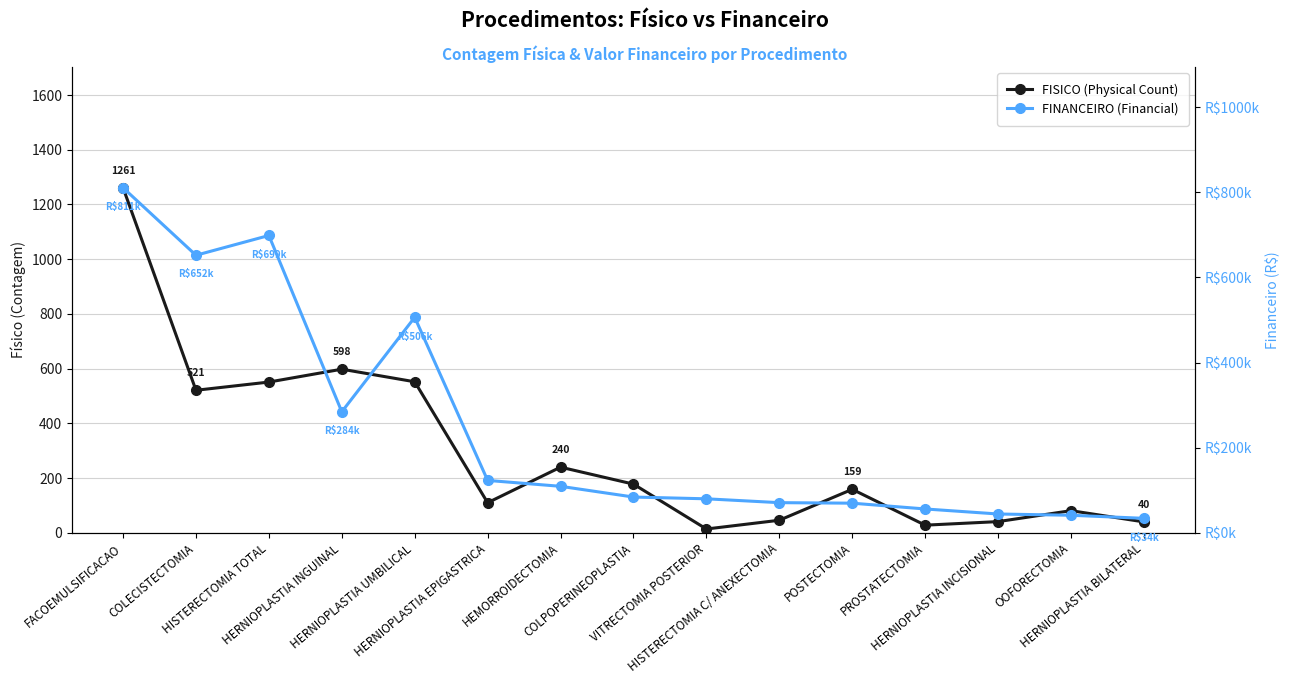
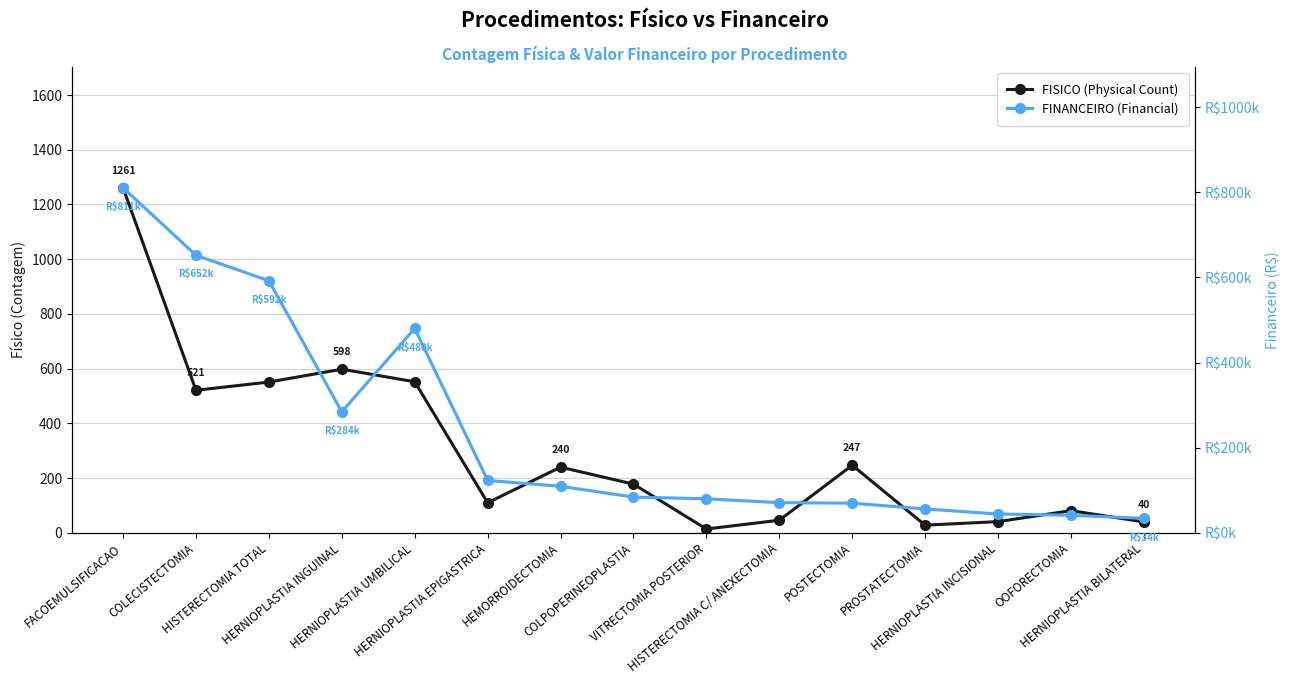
  {
    "FISICO (Physical Count)": {
      "FACOEMULSIFICACAO": "1261",
      "COLECISTECTOMIA": "521",
      "HERNIOPLASTIA INGUINAL": "598",
      "HEMORROIDECTOMIA": "240",
-     "POSTECTOMIA": "159",
+     "POSTECTOMIA": "247",
      "HERNIOPLASTIA BILATERAL": "40"
    },
    "FINANCEIRO (Financial)": {
      "FACOEMULSIFICACAO": "$811k",
      "COLECISTECTOMIA": "$652k",
-     "HISTERECTOMIA TOTAL": "$699k",
+     "HISTERECTOMIA TOTAL": "$592k",
      "HERNIOPLASTIA INGUINAL": "$284k",
-     "HERNIOPLASTIA UMBILICAL": "$506k",
+     "HERNIOPLASTIA UMBILICAL": "$480k",
      "HERNIOPLASTIA BILATERAL": "$34k"
    }
  }
